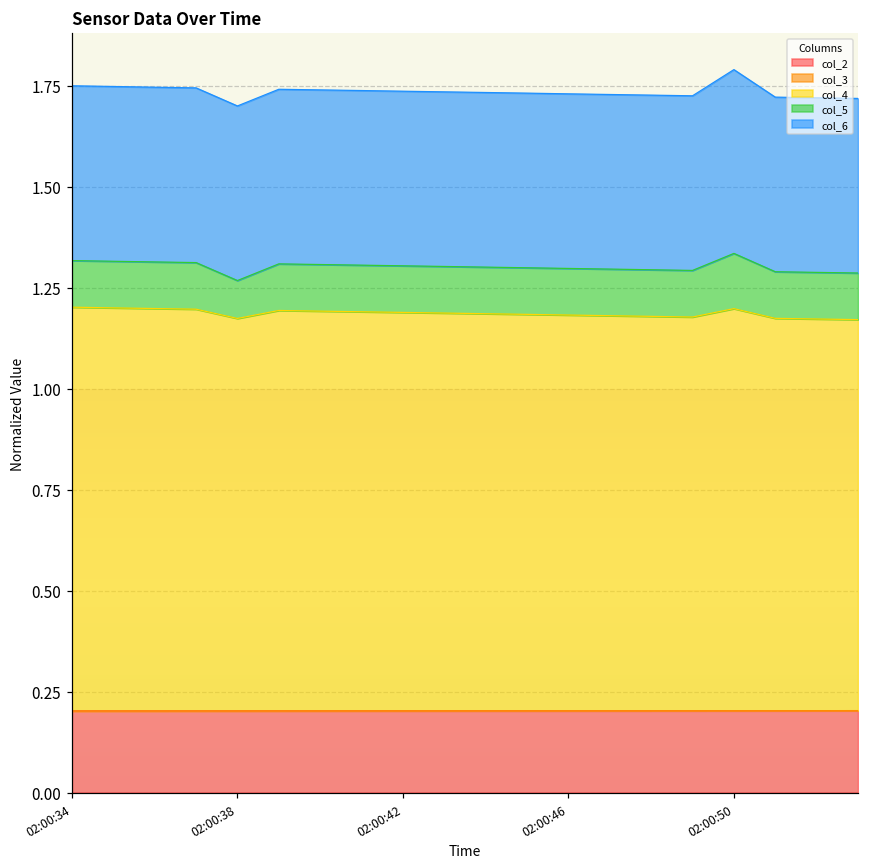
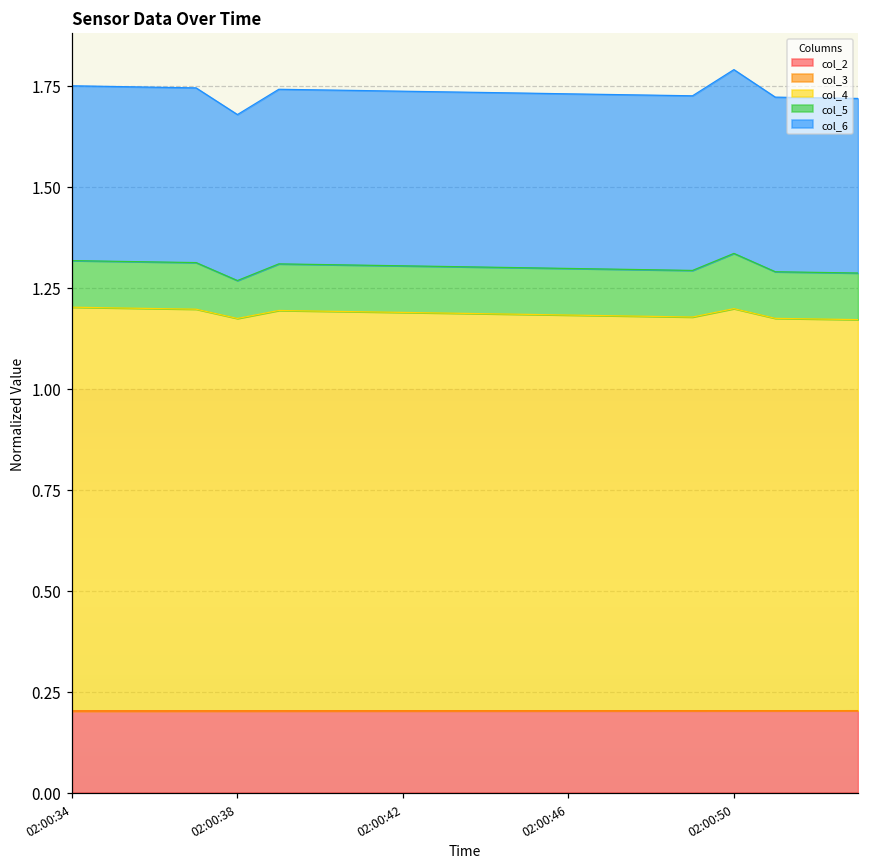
  {
    "col_3": {
      "02:00:38": 0.20,
      "02:00:42": 0.20,
      "02:00:46": 0.20,
      "02:00:50": 0.20
    },
    "col_4": {
      "02:00:34": 1.00,
      "02:00:38": 0.97,
      "02:00:42": 0.99,
      "02:00:46": 0.98,
      "02:00:50": 1.00
    },
    "col_5": {
      "02:00:34": 0.12,
      "02:00:38": 0.09,
      "02:00:42": 0.12,
      "02:00:46": 0.12,
      "02:00:50": 0.14
    },
    "col_6": {
      "02:00:34": 0.43,
-     "02:00:38": 0.43,
+     "02:00:38": 0.41,
      "02:00:42": 0.43,
      "02:00:46": 0.43,
      "02:00:50": 0.46
    }
  }
